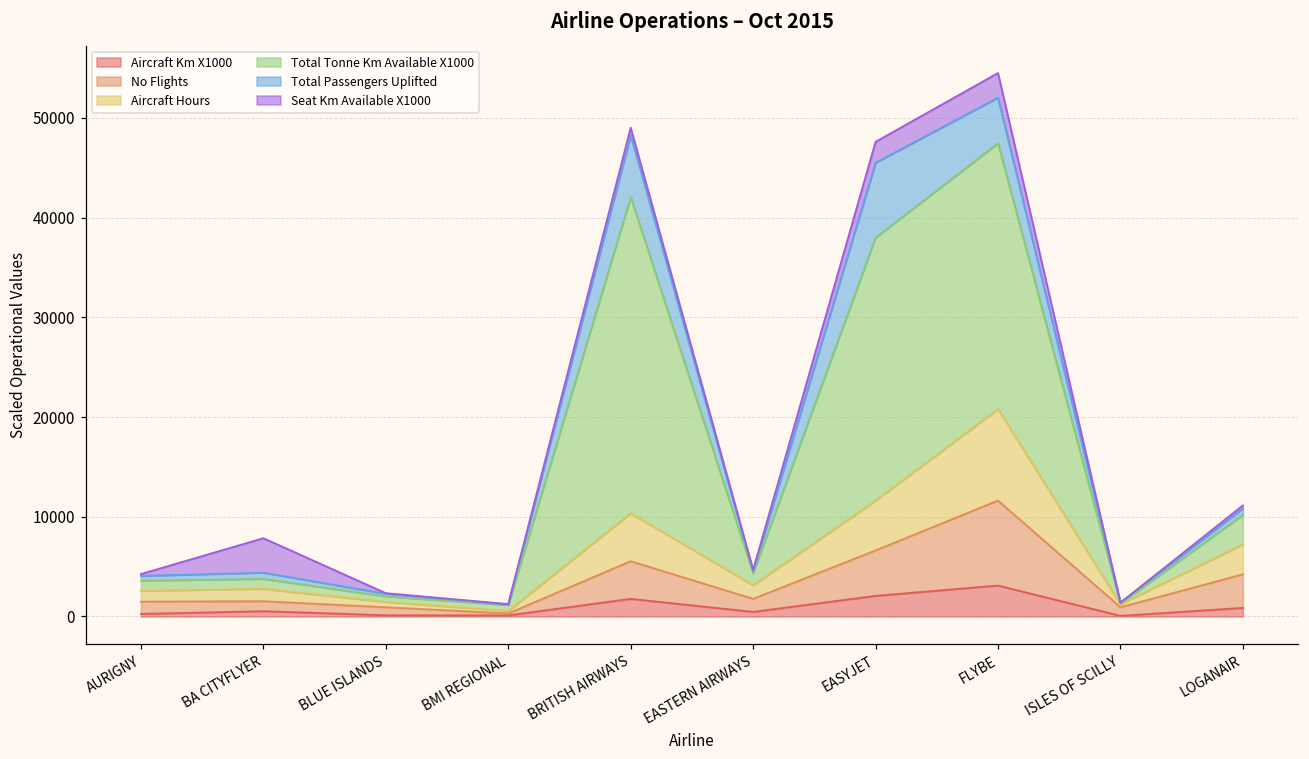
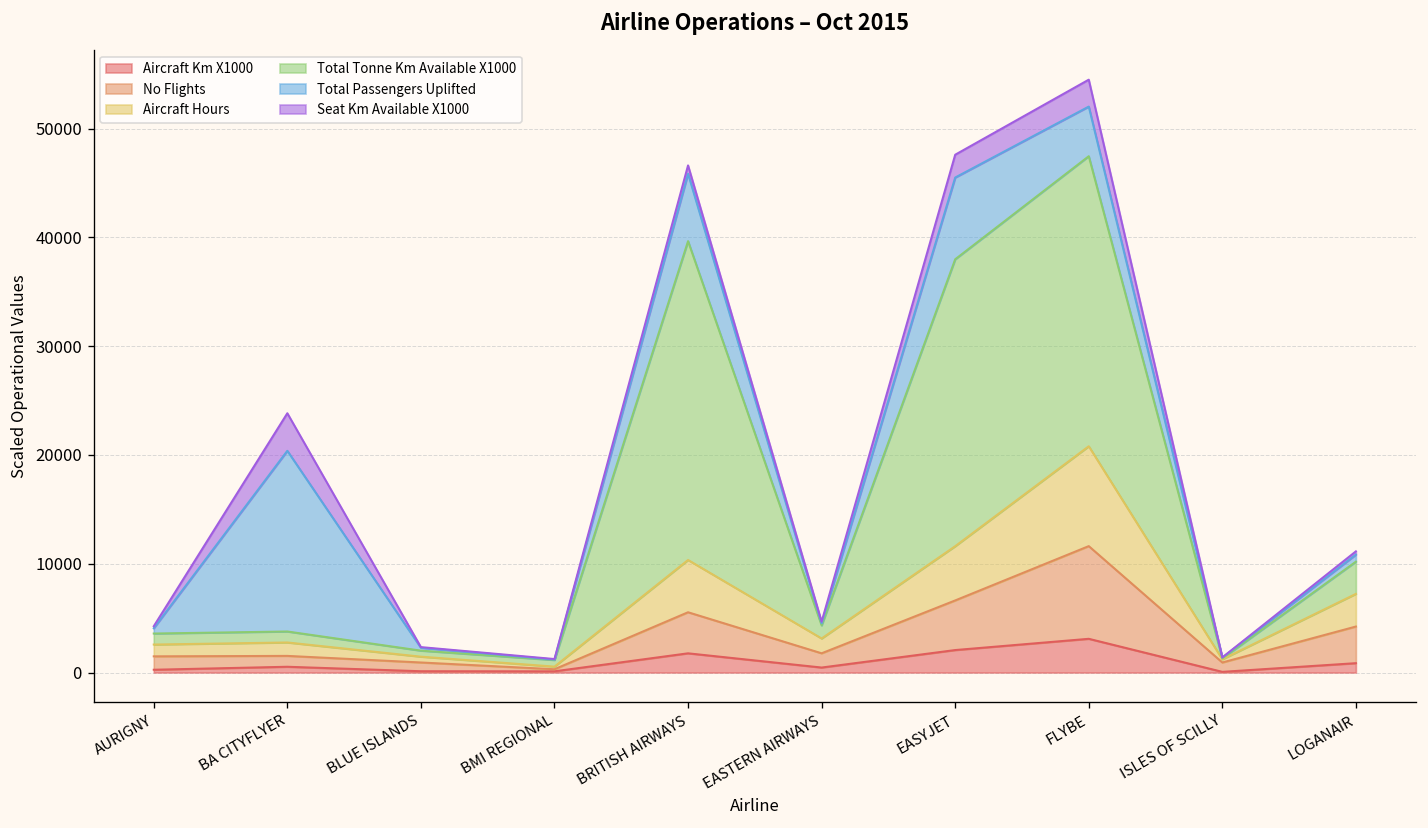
  {
    "Total Tonne Km Available X1000": {
      "AURIGNY": 1000,
      "BA CITYFLYER": 1000,
-     "BRITISH AIRWAYS": 32000,
+     "BRITISH AIRWAYS": 29000,
      "EASYJET": 26000,
      "FLYBE": 27000,
      "LOGANAIR": 3000
    },
    "Total Passengers Uplifted": {
-     "BA CITYFLYER": 1000,
+     "BA CITYFLYER": 17000,
      "BRITISH AIRWAYS": 6000,
      "EASYJET": 8000,
      "FLYBE": 5000,
      "LOGANAIR": 1000
    },
    "Seat Km Available X1000": {
      "BA CITYFLYER": 3000,
      "BRITISH AIRWAYS": 1000,
      "EASYJET": 2000,
      "FLYBE": 2000,
      "LOGANAIR": 0
    }
  }
